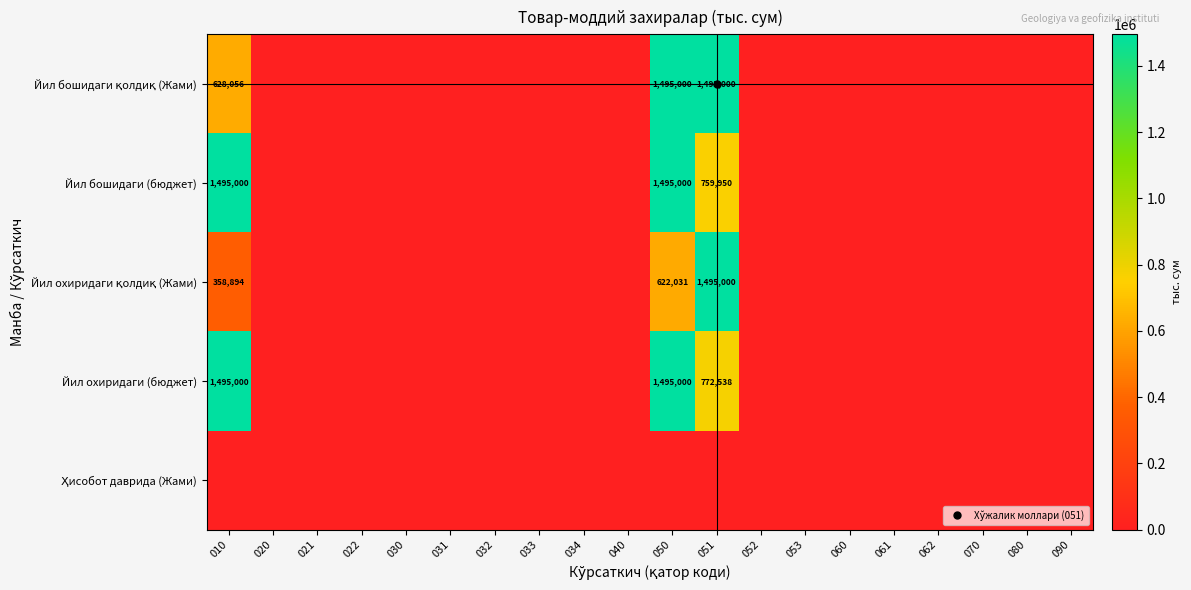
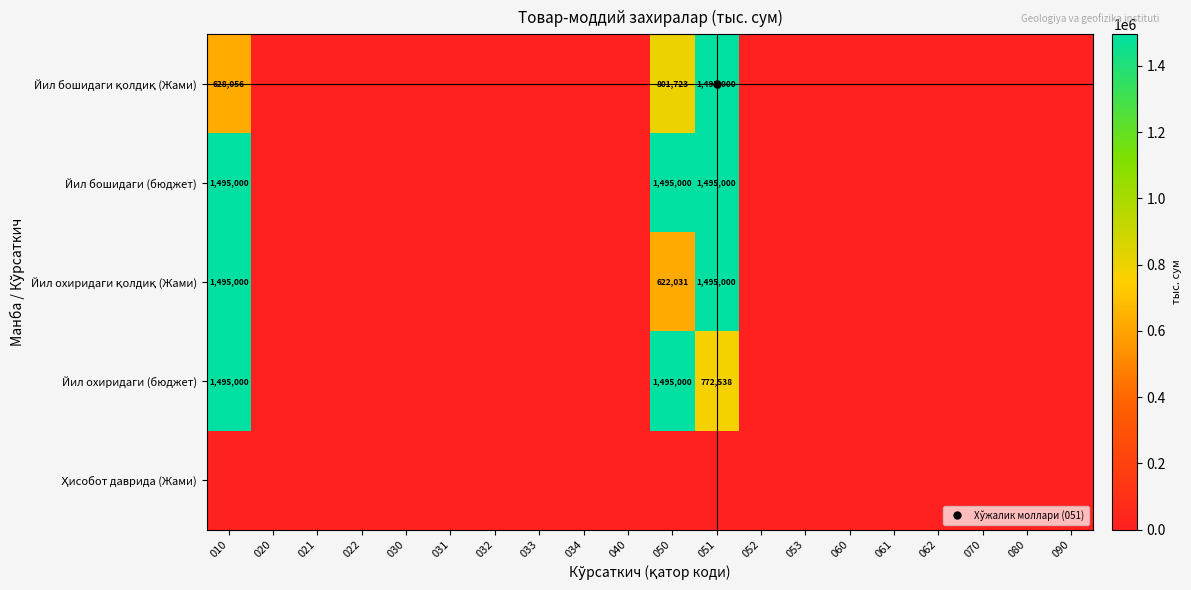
  {
    "Йил бошидаги қолдиқ (Жами)": {
      "010": "628,056",
-     "050": "1,495,000"
+     "050": "801,723"
    },
    "Йил бошидаги (бюджет)": {
      "010": "1,495,000",
      "050": "1,495,000",
-     "051": "759,950"
+     "051": "1,495,000"
    },
    "Йил охиридаги қолдиқ (Жами)": {
-     "010": "358,894",
+     "010": "1,495,000",
      "050": "622,031",
      "051": "1,495,000"
    },
    "Йил охиридаги (бюджет)": {
      "010": "1,495,000",
      "050": "1,495,000",
      "051": "772,538"
    }
  }
